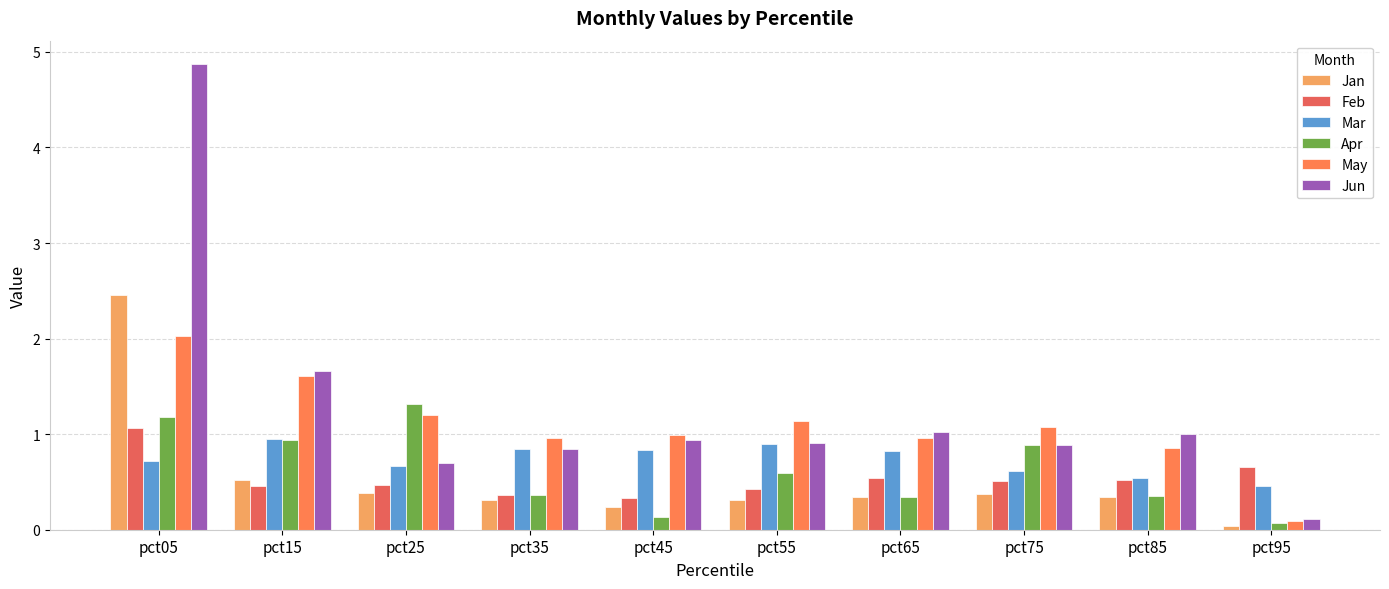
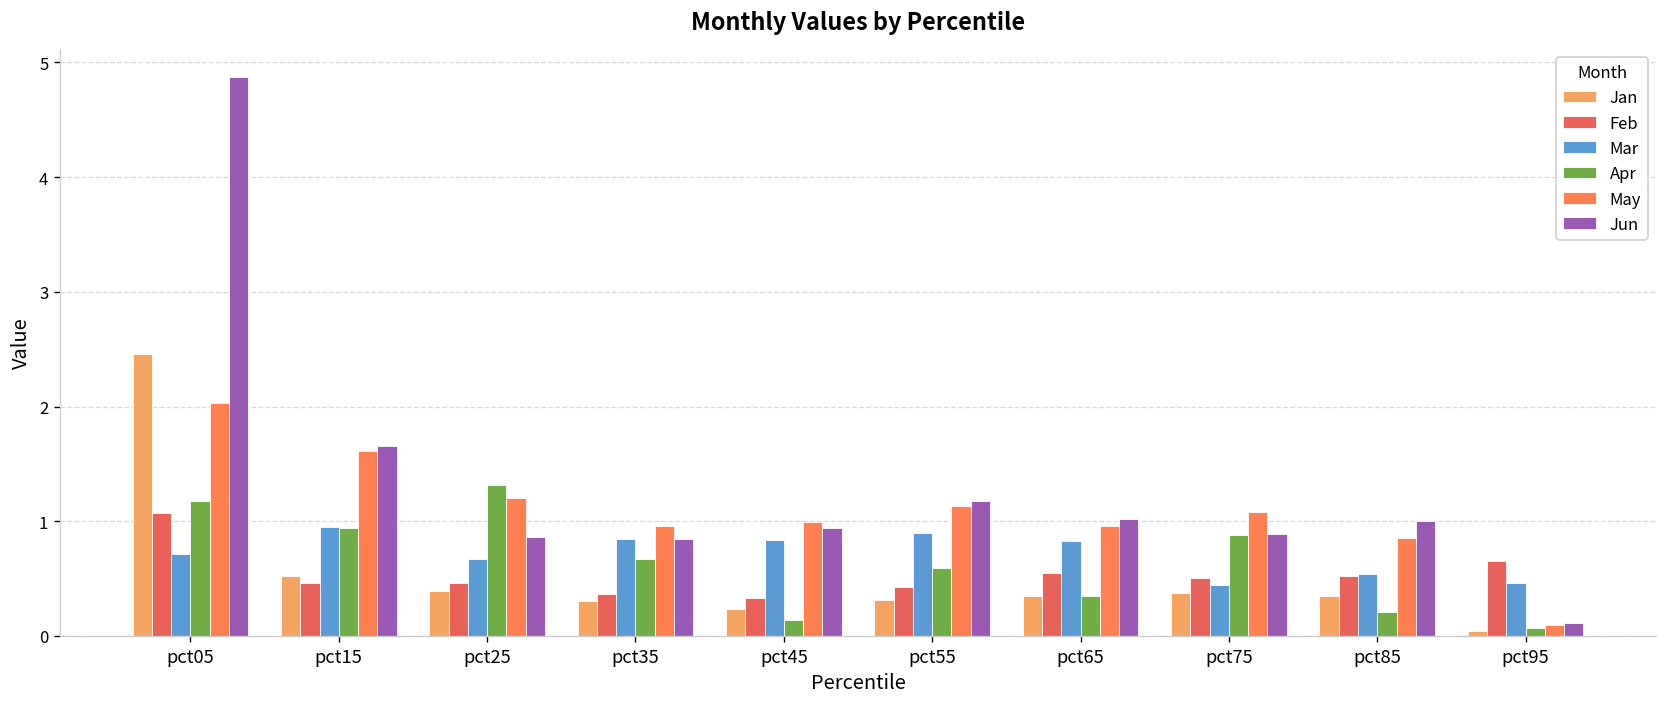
  {
    "Mar": {
      "pct05": 0.7,
      "pct15": 1.0,
      "pct25": 0.7,
      "pct35": 0.8,
      "pct45": 0.8,
      "pct55": 0.9,
      "pct65": 0.8,
-     "pct75": 0.6,
+     "pct75": 0.4,
      "pct85": 0.5,
      "pct95": 0.5
    },
    "Apr": {
      "pct05": 1.2,
      "pct15": 0.9,
      "pct25": 1.3,
-     "pct35": 0.4,
+     "pct35": 0.7,
      "pct45": 0.1,
      "pct55": 0.6,
      "pct65": 0.3,
      "pct75": 0.9,
-     "pct85": 0.4,
+     "pct85": 0.2,
      "pct95": 0.1
    },
    "Jun": {
      "pct05": 4.9,
      "pct15": 1.7,
-     "pct25": 0.7,
+     "pct25": 0.9,
      "pct35": 0.8,
      "pct45": 0.9,
-     "pct55": 0.9,
+     "pct55": 1.2,
      "pct65": 1.0,
      "pct75": 0.9,
      "pct85": 1.0,
      "pct95": 0.1
    }
  }
